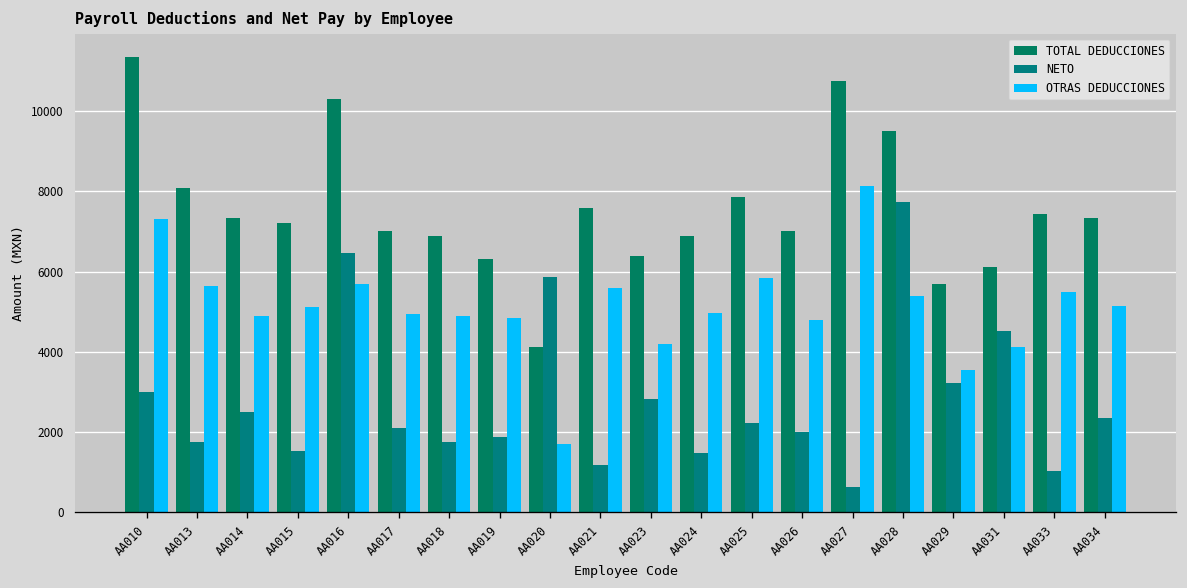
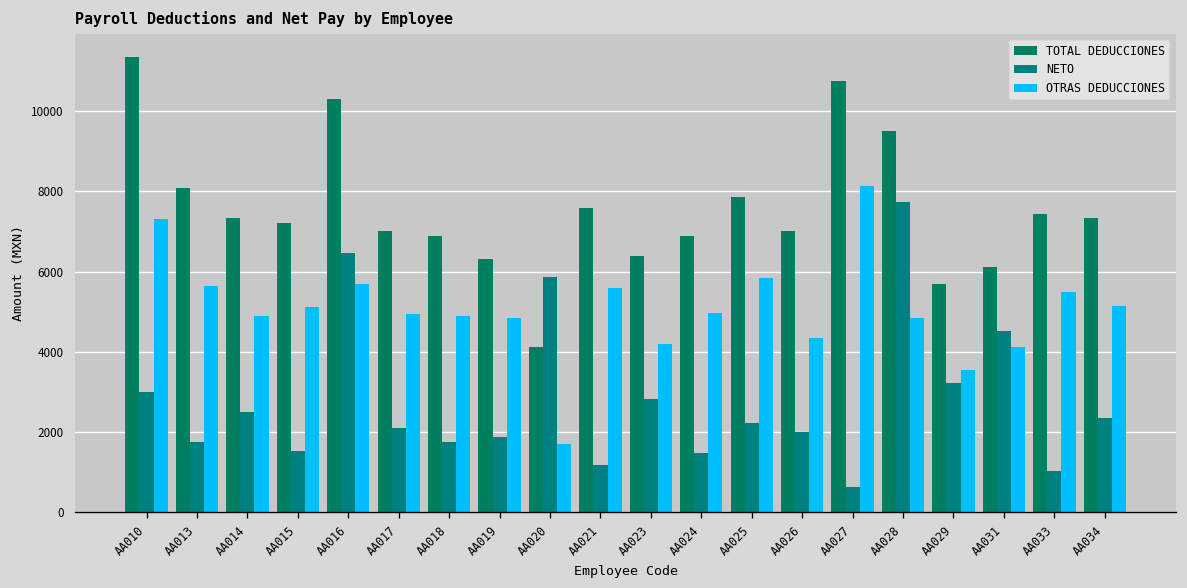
  {
    "OTRAS DEDUCCIONES": {
      "AA010": 7300,
      "AA013": 5600,
      "AA014": 4900,
      "AA015": 5100,
      "AA016": 5700,
      "AA017": 4900,
      "AA018": 4900,
      "AA019": 4800,
      "AA020": 1700,
      "AA021": 5600,
      "AA023": 4200,
      "AA024": 5000,
      "AA025": 5800,
-     "AA026": 4800,
+     "AA026": 4400,
      "AA027": 8100,
-     "AA028": 5400,
+     "AA028": 4800,
      "AA029": 3500,
      "AA031": 4100,
      "AA033": 5500,
      "AA034": 5100
    }
  }
